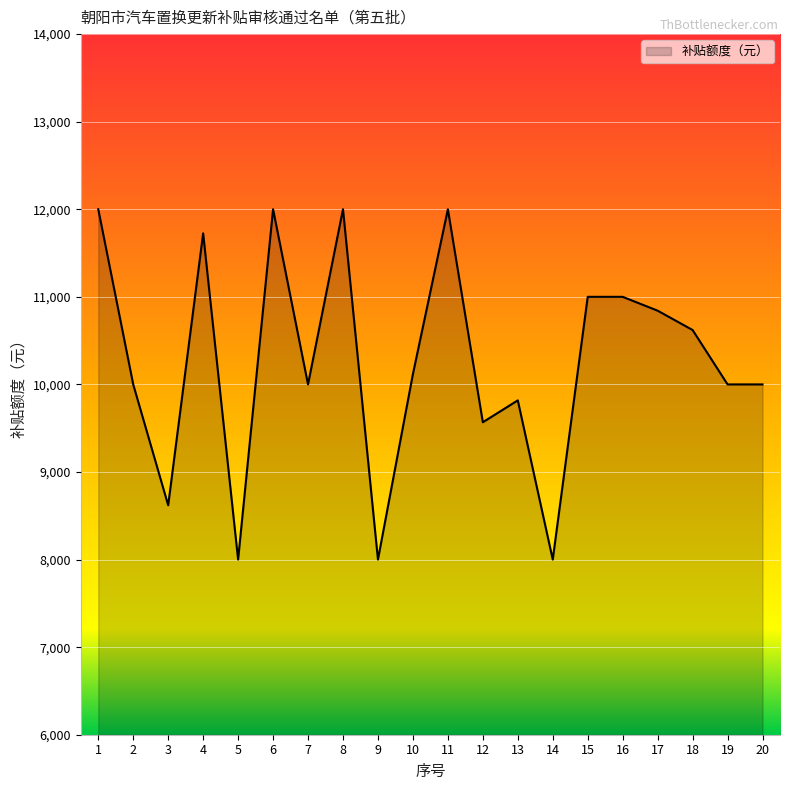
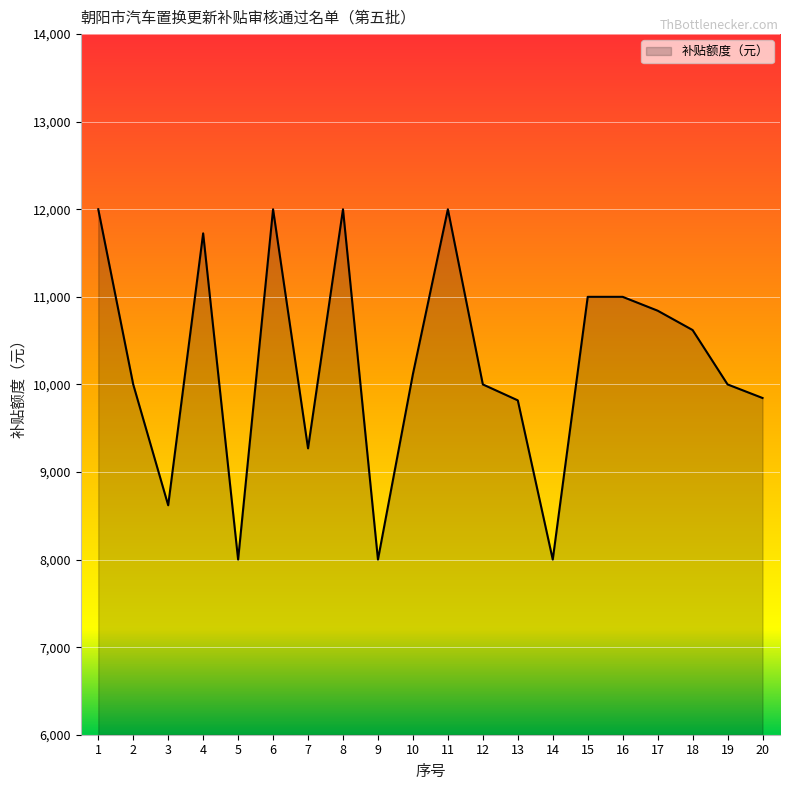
  {
    "1": "12,000",
    "2": "10,000",
    "3": "8,600",
    "4": "11,700",
    "5": "8,000",
    "6": "12,000",
-   "7": "10,000",
+   "7": "9,300",
    "8": "12,000",
    "9": "8,000",
    "10": "10,100",
    "11": "12,000",
-   "12": "9,600",
+   "12": "10,000",
    "13": "9,800",
    "14": "8,000",
    "15": "11,000",
    "16": "11,000",
    "17": "10,800",
    "18": "10,600",
    "19": "10,000",
-   "20": "10,000"
+   "20": "9,800"
  }
